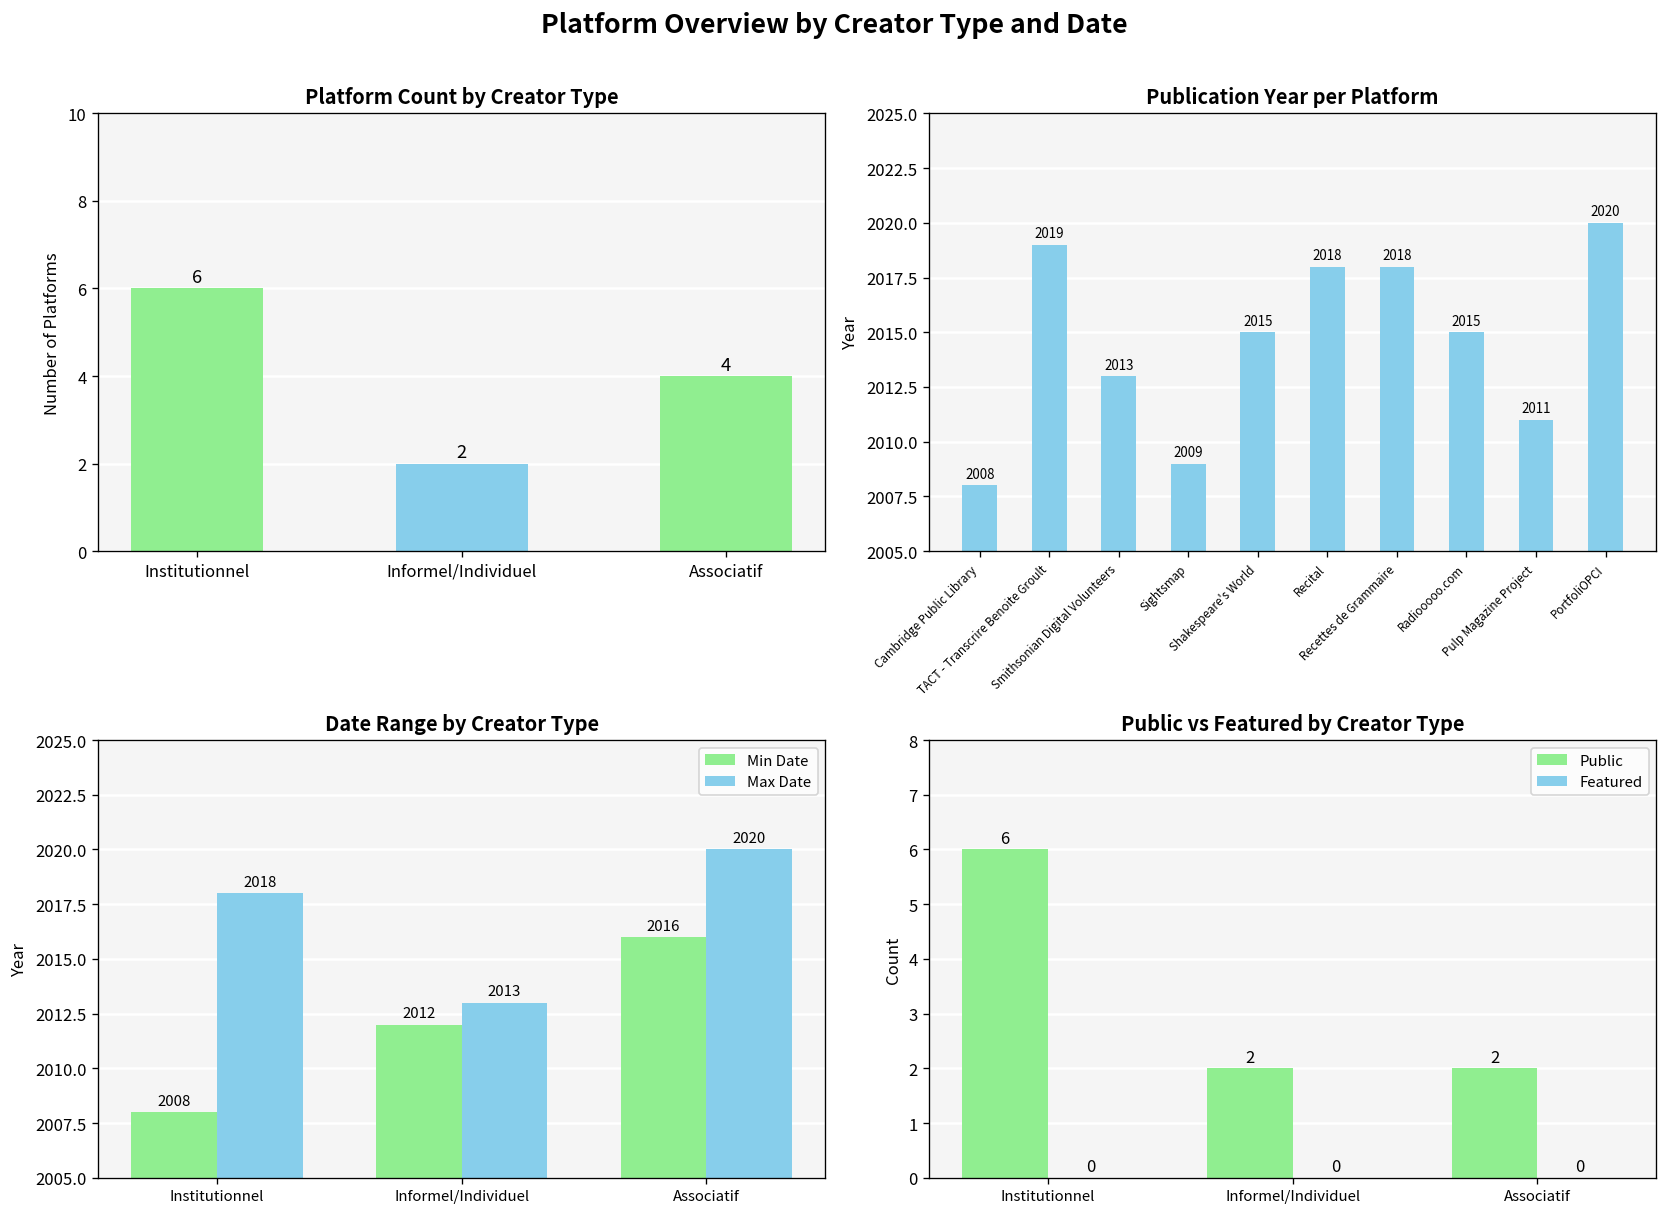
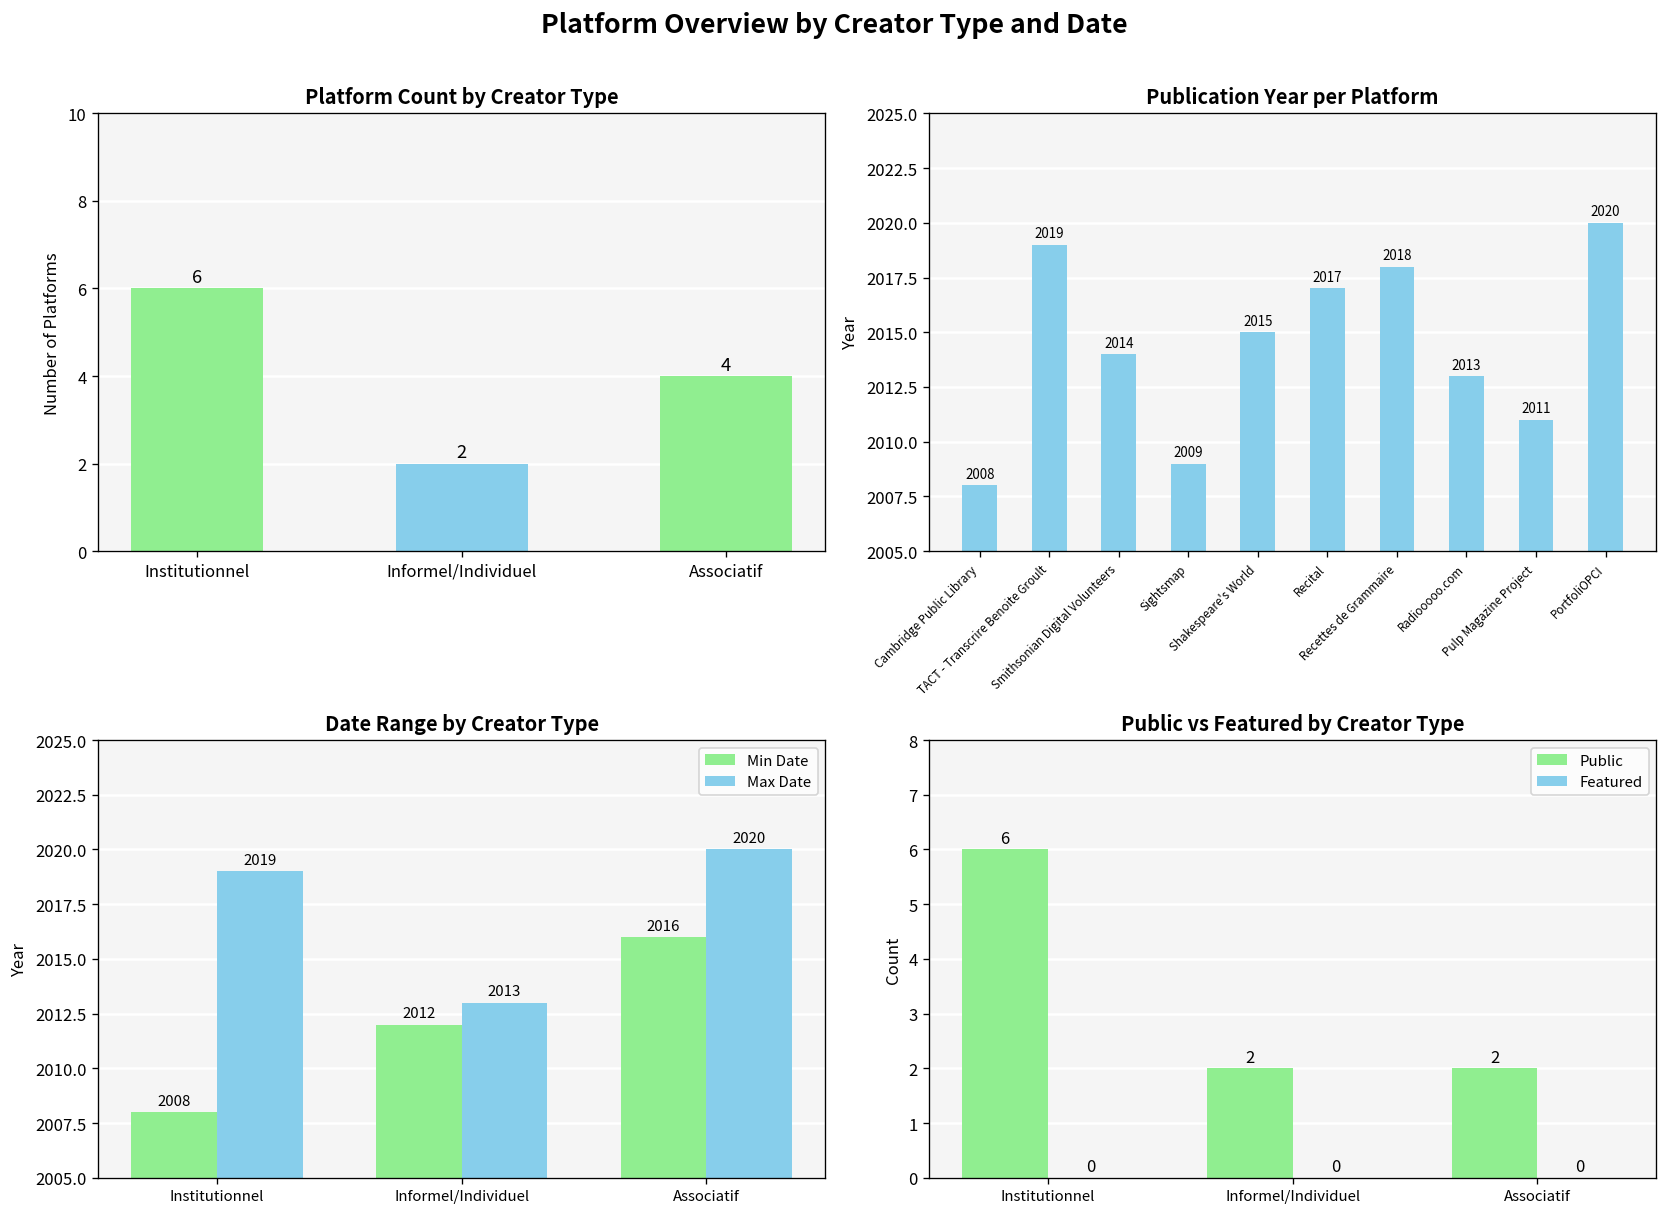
  {
    "Platform Count by Creator Type": {
      "Institutionnel": 6,
      "Informel/Individuel": 2,
      "Associatif": 4
    },
    "Publication Year per Platform": {
      "Cambridge Public Library": 2008,
      "TACT - Transcrire Benoite Groult": 2019,
-     "Smithsonian Digital Volunteers": 2013,
+     "Smithsonian Digital Volunteers": 2014,
      "Sightsmap": 2009,
      "Shakespeare's World": 2015,
-     "Recital": 2018,
+     "Recital": 2017,
      "Recettes de Grammaire": 2018,
-     "Radiooooo.com": 2015,
+     "Radiooooo.com": 2013,
      "Pulp Magazine Project": 2011,
      "PortfoliOPCI": 2020
    },
    "Date Range by Creator Type": {
      "Min Date": {
        "Institutionnel": 2008,
        "Informel/Individuel": 2012,
        "Associatif": 2016
      },
      "Max Date": {
-       "Institutionnel": 2018,
+       "Institutionnel": 2019,
        "Informel/Individuel": 2013,
        "Associatif": 2020
      }
    },
    "Public vs Featured by Creator Type": {
      "Public": {
        "Institutionnel": 6,
        "Informel/Individuel": 2,
        "Associatif": 2
      },
      "Featured": {
        "Institutionnel": 0,
        "Informel/Individuel": 0,
        "Associatif": 0
      }
    }
  }
